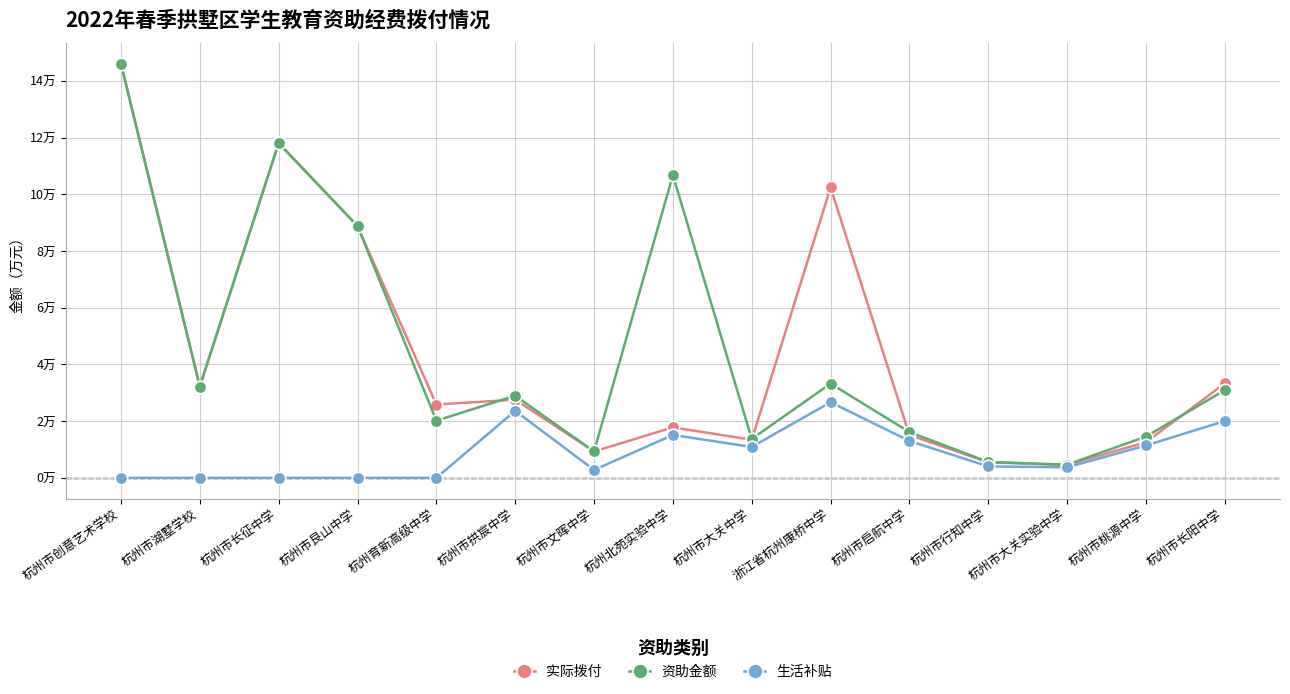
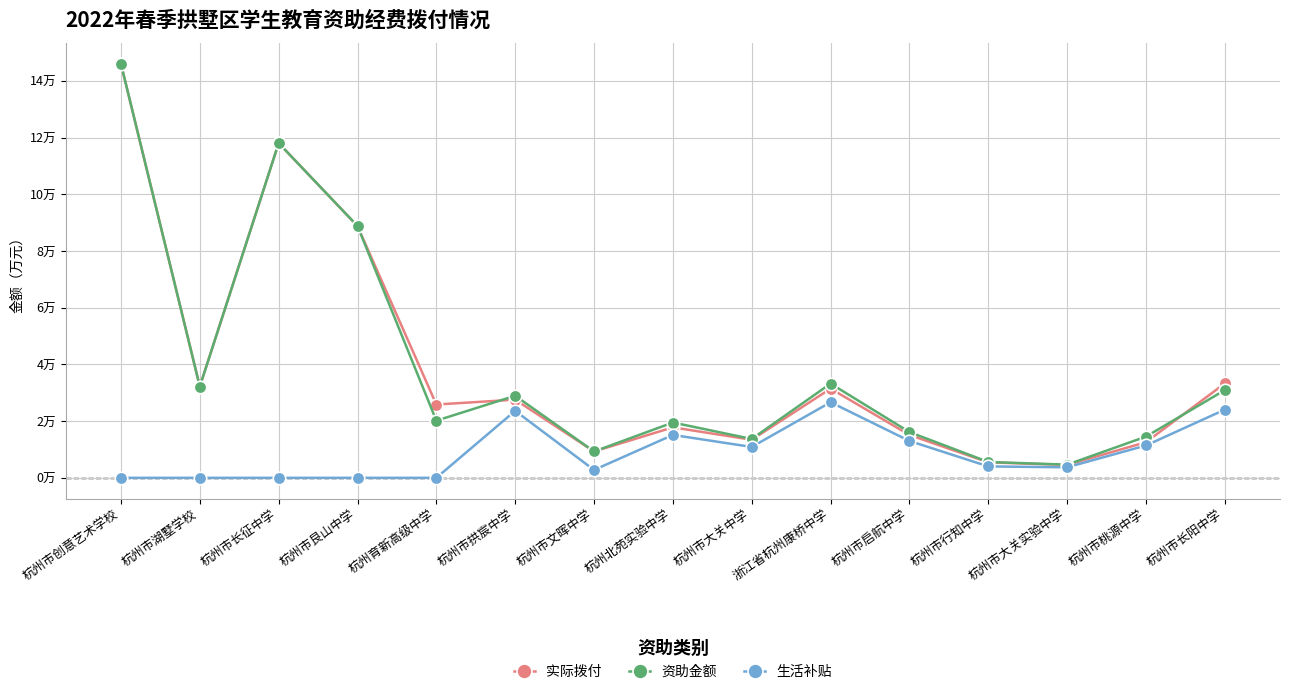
  {
    "实际拨付": {
      "杭州育新高级中学": "2.6万",
      "杭州市拱宸中学": "2.8万",
      "杭州北苑实验中学": "1.8万",
-     "浙江省杭州康桥中学": "10.2万",
+     "浙江省杭州康桥中学": "3.1万",
      "杭州市启航中学": "1.5万",
      "杭州市桃源中学": "1.3万",
      "杭州市长阳中学": "3.3万"
    },
    "资助金额": {
      "杭州育新高级中学": "2.0万",
      "杭州市拱宸中学": "2.9万",
-     "杭州北苑实验中学": "10.7万",
+     "杭州北苑实验中学": "2.0万",
      "浙江省杭州康桥中学": "3.3万",
      "杭州市启航中学": "1.6万",
      "杭州市桃源中学": "1.5万",
      "杭州市长阳中学": "3.1万"
    },
    "生活补贴": {
      "杭州市创意艺术学校": "0.0万",
      "杭州市湖墅学校": "0.0万",
      "杭州市长征中学": "0.0万",
      "杭州市艮山中学": "0.0万",
      "杭州育新高级中学": "0.0万",
      "杭州市拱宸中学": "2.4万",
      "杭州市文晖中学": "0.3万",
      "杭州北苑实验中学": "1.5万",
      "杭州市大关中学": "1.1万",
      "浙江省杭州康桥中学": "2.7万",
      "杭州市启航中学": "1.3万",
      "杭州市行知中学": "0.4万",
      "杭州市桃源中学": "1.1万",
-     "杭州市长阳中学": "2.0万"
+     "杭州市长阳中学": "2.4万"
    }
  }
